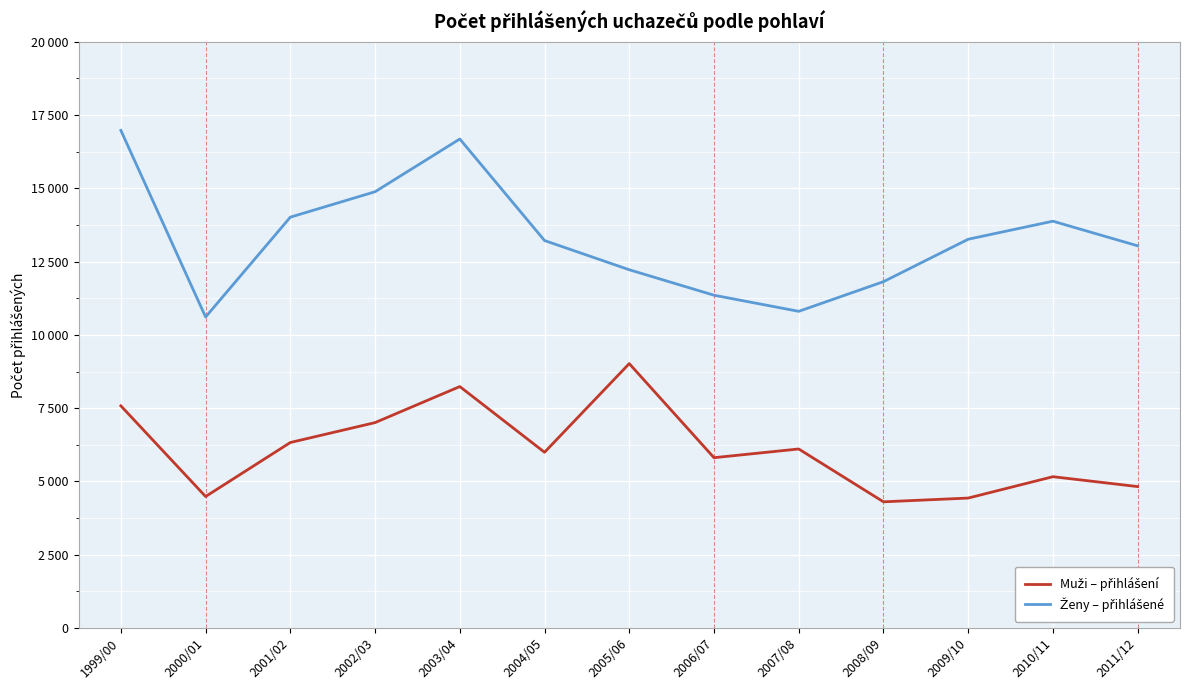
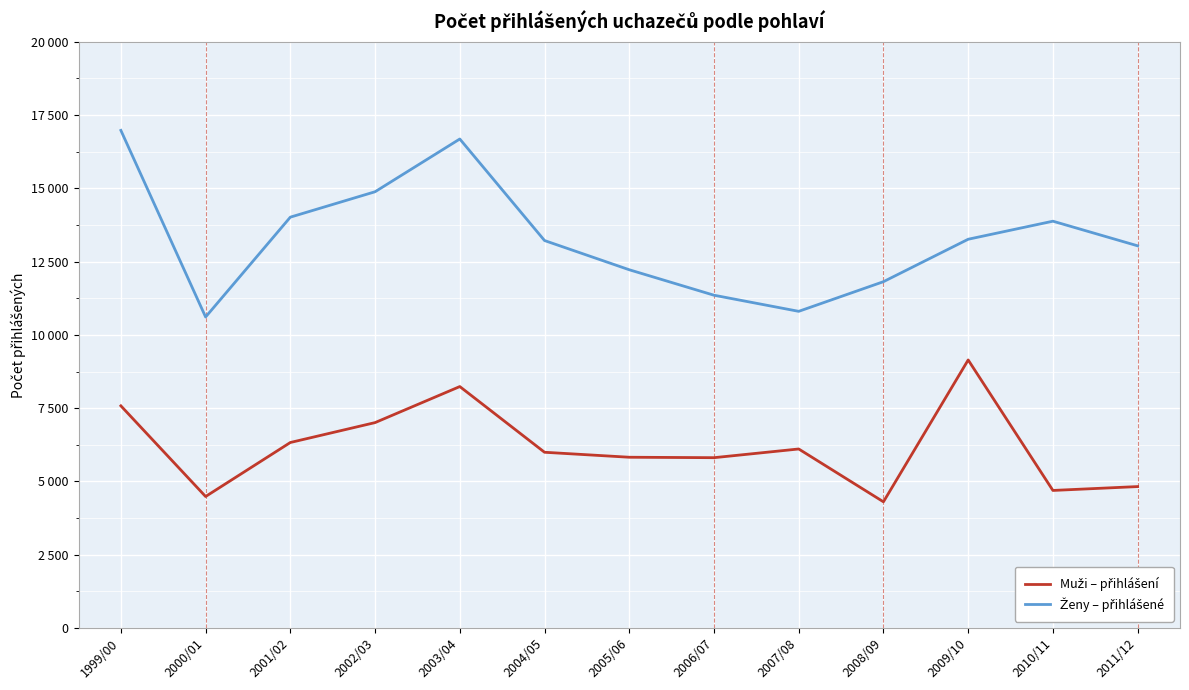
  {
    "Muži – přihlášení": {
      "1999/00": 7600,
      "2000/01": 4500,
      "2001/02": 6300,
      "2002/03": 7000,
      "2003/04": 8200,
      "2004/05": 6000,
-     "2005/06": 9000,
+     "2005/06": 5800,
      "2006/07": 5800,
      "2007/08": 6100,
      "2008/09": 4300,
-     "2009/10": 4400,
-     "2010/11": 5200,
+     "2009/10": 9100,
+     "2010/11": 4700,
      "2011/12": 4800
    },
    "Ženy – přihlášené": {
      "1999/00": 17000,
      "2000/01": 10600,
      "2001/02": 14000,
      "2002/03": 14900,
      "2003/04": 16700,
      "2004/05": 13200,
      "2005/06": 12200,
      "2006/07": 11400,
      "2007/08": 10800,
      "2008/09": 11800,
      "2009/10": 13300,
      "2010/11": 13900,
      "2011/12": 13000
    }
  }
